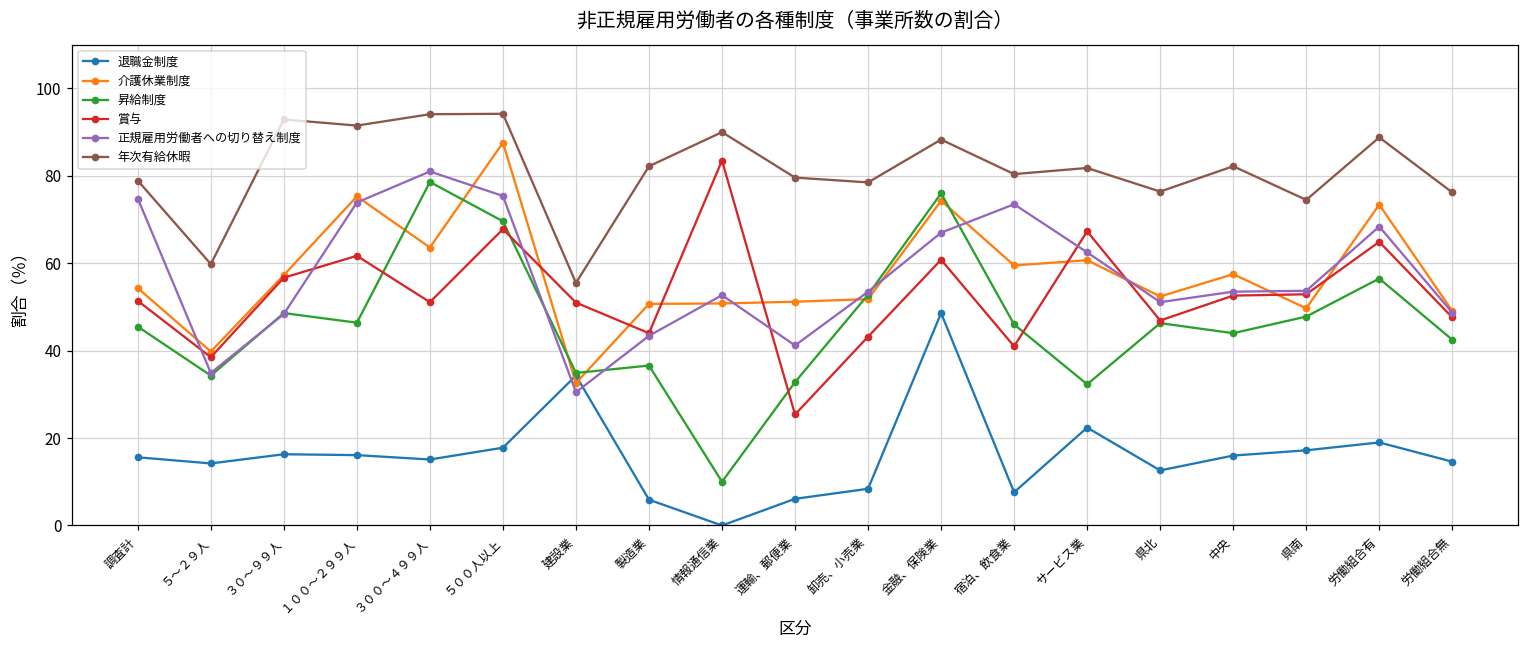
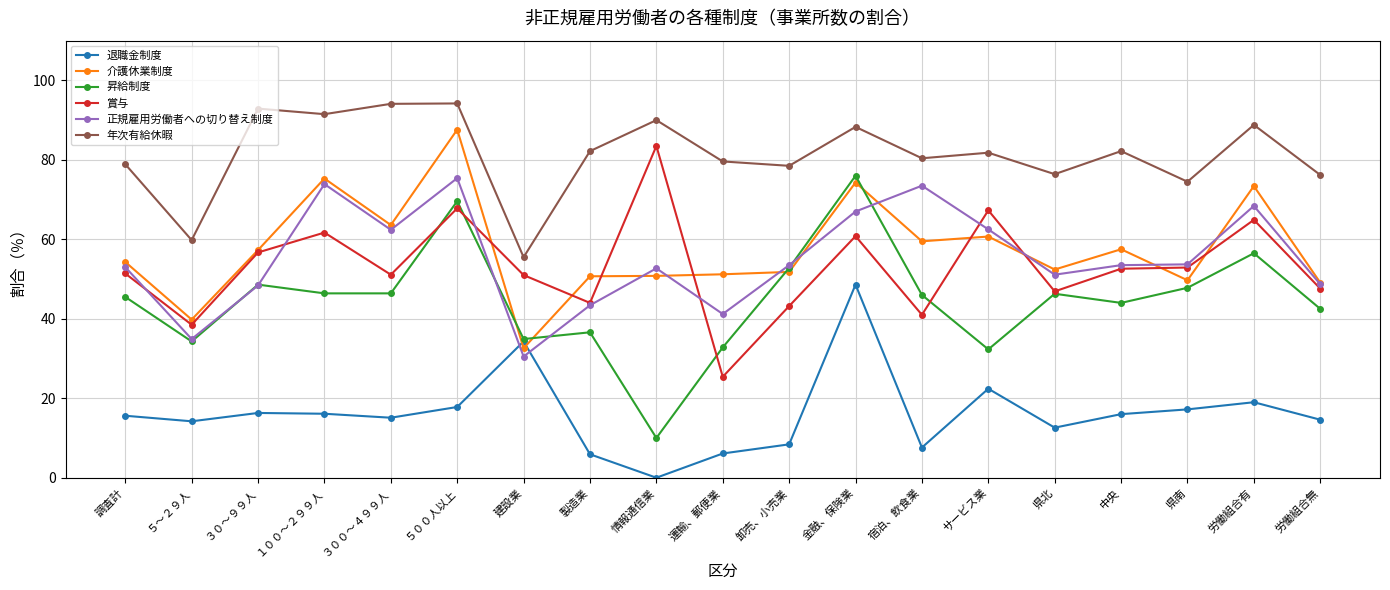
  {
    "退職金制度": {
      "調査計": 16,
      "５～２９人": 14,
      "３０～９９人": 16,
      "１００～２９９人": 16,
      "３００～４９９人": 15,
      "５００人以上": 18,
      "製造業": 6,
      "情報通信業": 0,
      "運輸、郵便業": 6,
      "卸売、小売業": 8,
      "金融、保険業": 49,
      "宿泊、飲食業": 8,
      "サービス業": 22,
      "県北": 13,
      "中央": 16,
      "県南": 17,
      "労働組合有": 19,
      "労働組合無": 15
    },
    "介護休業制度": {
      "調査計": 54,
      "５～２９人": 40,
      "１００～２９９人": 75,
      "３００～４９９人": 64,
      "５００人以上": 88,
      "建設業": 33,
      "製造業": 51,
      "情報通信業": 51,
      "運輸、郵便業": 51,
      "卸売、小売業": 52,
      "金融、保険業": 74,
      "宿泊、飲食業": 60,
      "サービス業": 61,
      "県北": 52,
      "中央": 58,
      "県南": 50,
      "労働組合有": 73
    },
    "昇給制度": {
      "調査計": 46,
      "１００～２９９人": 46,
-     "３００～４９９人": 79,
+     "３００～４９９人": 46,
      "５００人以上": 70,
      "製造業": 37,
      "情報通信業": 10,
      "運輸、郵便業": 33,
      "卸売、小売業": 53,
      "金融、保険業": 76,
      "宿泊、飲食業": 46,
      "サービス業": 32,
      "中央": 44,
      "県南": 48,
      "労働組合有": 57,
      "労働組合無": 43
    },
    "賞与": {
      "調査計": 51,
      "５～２９人": 39,
      "１００～２９９人": 62,
      "３００～４９９人": 51,
      "５００人以上": 68,
      "建設業": 51,
      "情報通信業": 84,
      "運輸、郵便業": 25,
      "卸売、小売業": 43,
      "金融、保険業": 61,
      "宿泊、飲食業": 41,
      "サービス業": 67,
      "中央": 53,
      "県南": 53,
      "労働組合有": 65,
      "労働組合無": 48
    },
    "正規雇用労働者への切り替え制度": {
-     "調査計": 75,
+     "調査計": 53,
      "１００～２９９人": 74,
-     "３００～４９９人": 81,
+     "３００～４９９人": 62,
      "５００人以上": 75,
      "建設業": 31,
      "情報通信業": 53,
      "運輸、郵便業": 41,
      "卸売、小売業": 54,
      "金融、保険業": 67,
      "宿泊、飲食業": 74,
      "サービス業": 63,
      "県北": 51,
      "中央": 54,
      "県南": 54,
      "労働組合有": 68
    },
    "年次有給休暇": {
      "調査計": 79,
      "５～２９人": 60,
      "１００～２９９人": 92,
      "３００～４９９人": 94,
      "５００人以上": 94,
      "建設業": 56,
      "製造業": 82,
      "情報通信業": 90,
      "運輸、郵便業": 80,
      "卸売、小売業": 79,
      "金融、保険業": 88,
      "宿泊、飲食業": 80,
      "サービス業": 82,
      "県北": 76,
      "中央": 82,
      "県南": 75,
      "労働組合有": 89,
      "労働組合無": 76
    }
  }
